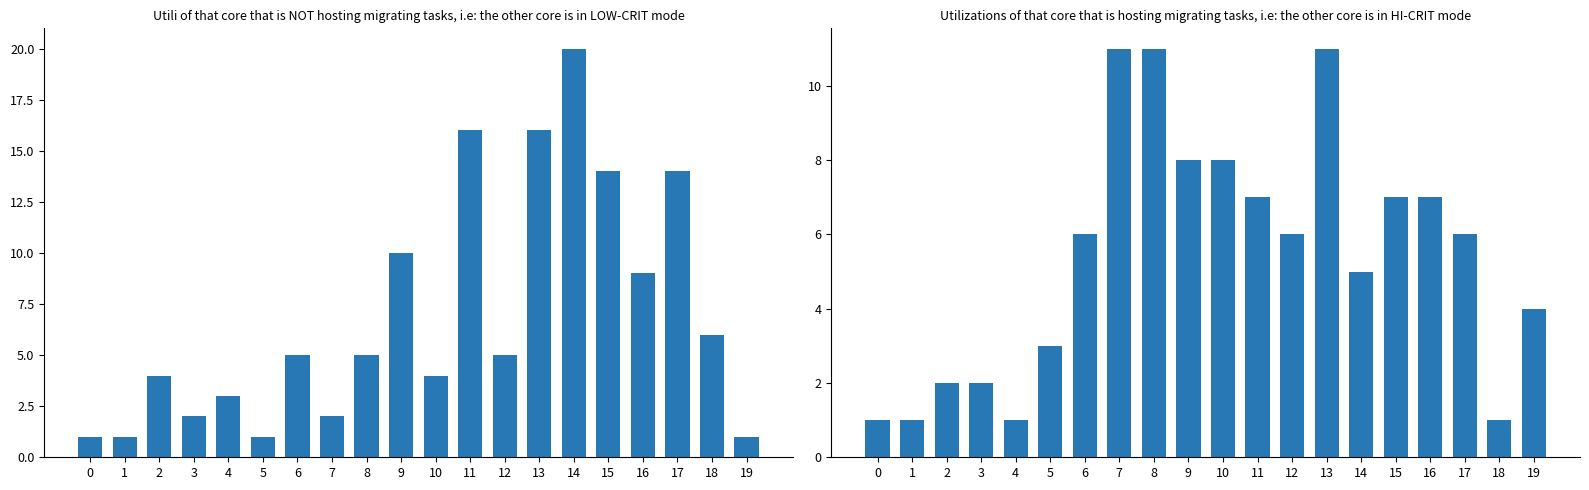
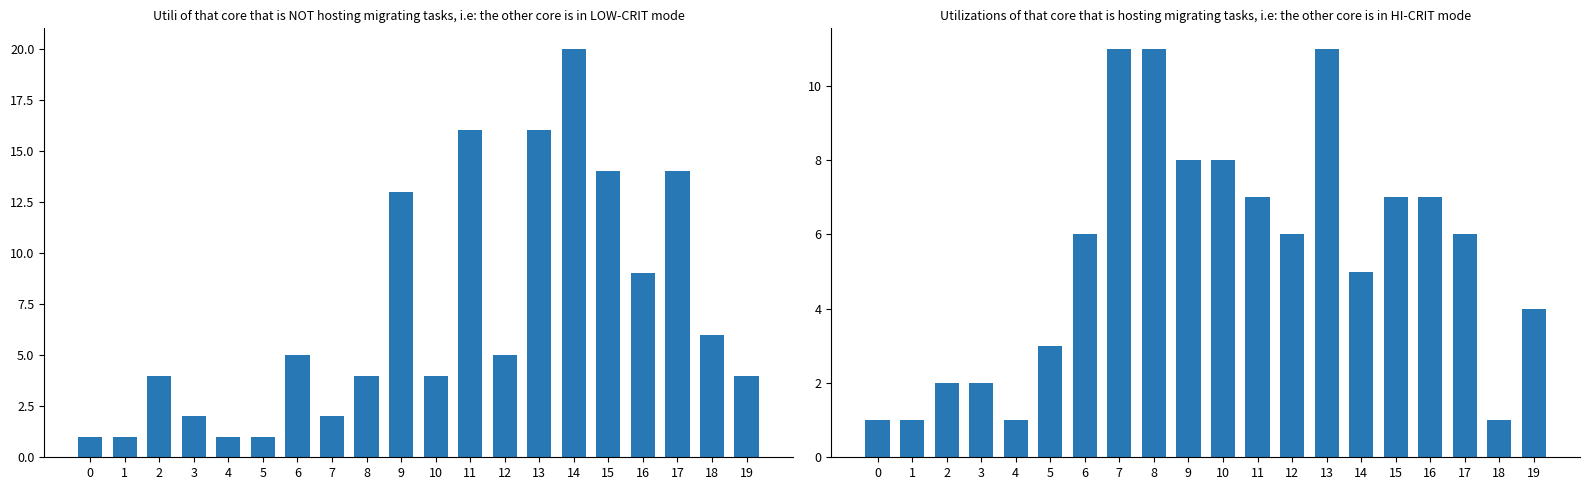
  {
    "Utili of that core that is NOT hosting migrating tasks, i.e: the other core is in LOW-CRIT mode": {
      "0": 1,
      "1": 1,
      "2": 4,
      "3": 2,
-     "4": 3,
+     "4": 1,
      "5": 1,
      "6": 5,
      "7": 2,
-     "8": 5,
-     "9": 10,
+     "8": 4,
+     "9": 13,
      "10": 4,
      "11": 16,
      "12": 5,
      "13": 16,
      "14": 20,
      "15": 14,
      "16": 9,
      "17": 14,
      "18": 6,
-     "19": 1
+     "19": 4
    },
    "Utilizations of that core that is hosting migrating tasks, i.e: the other core is in HI-CRIT mode": {
      "0": 1.0,
      "1": 1.0,
      "2": 2.0,
      "3": 2.0,
      "4": 1.0,
      "5": 3.0,
      "6": 6.0,
      "7": 11.0,
      "8": 11.0,
      "9": 8.0,
      "10": 8.0,
      "11": 7.0,
      "12": 6.0,
      "13": 11.0,
      "14": 5.0,
      "15": 7.0,
      "16": 7.0,
      "17": 6.0,
      "18": 1.0,
      "19": 4.0
    }
  }
